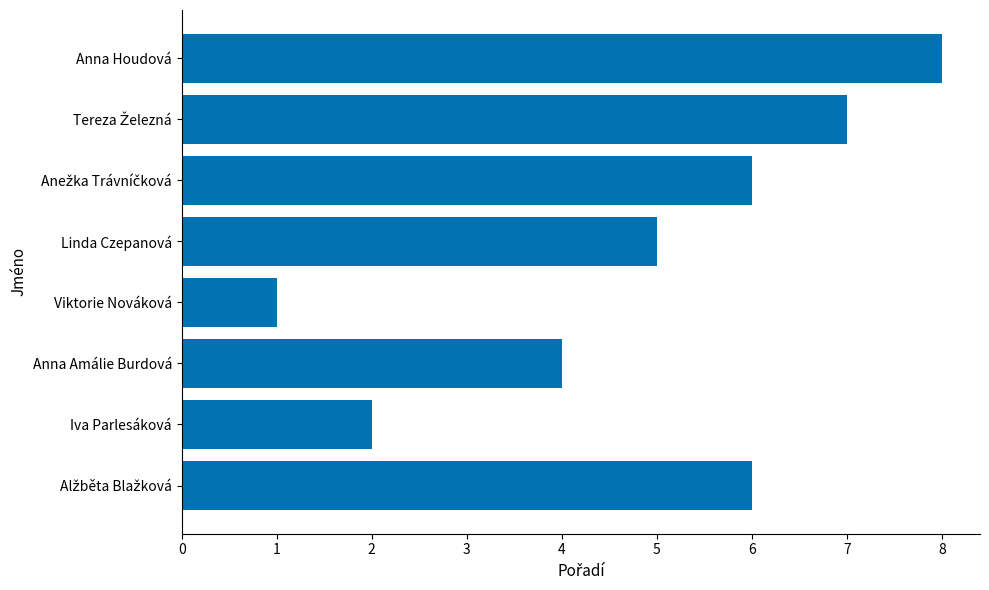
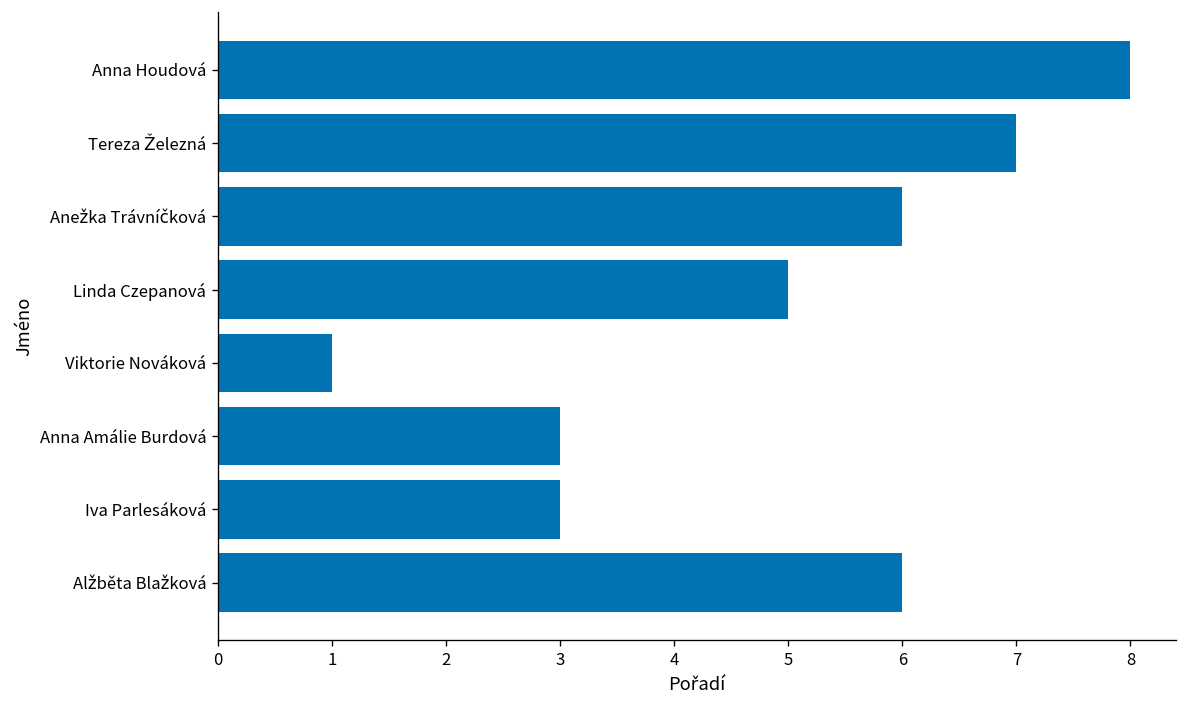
  {
    "Anna Houdová": 8,
    "Tereza Železná": 7,
    "Anežka Trávníčková": 6,
    "Linda Czepanová": 5,
    "Viktorie Nováková": 1,
-   "Anna Amálie Burdová": 4,
-   "Iva Parlesáková": 2,
+   "Anna Amálie Burdová": 3,
+   "Iva Parlesáková": 3,
    "Alžběta Blažková": 6
  }
